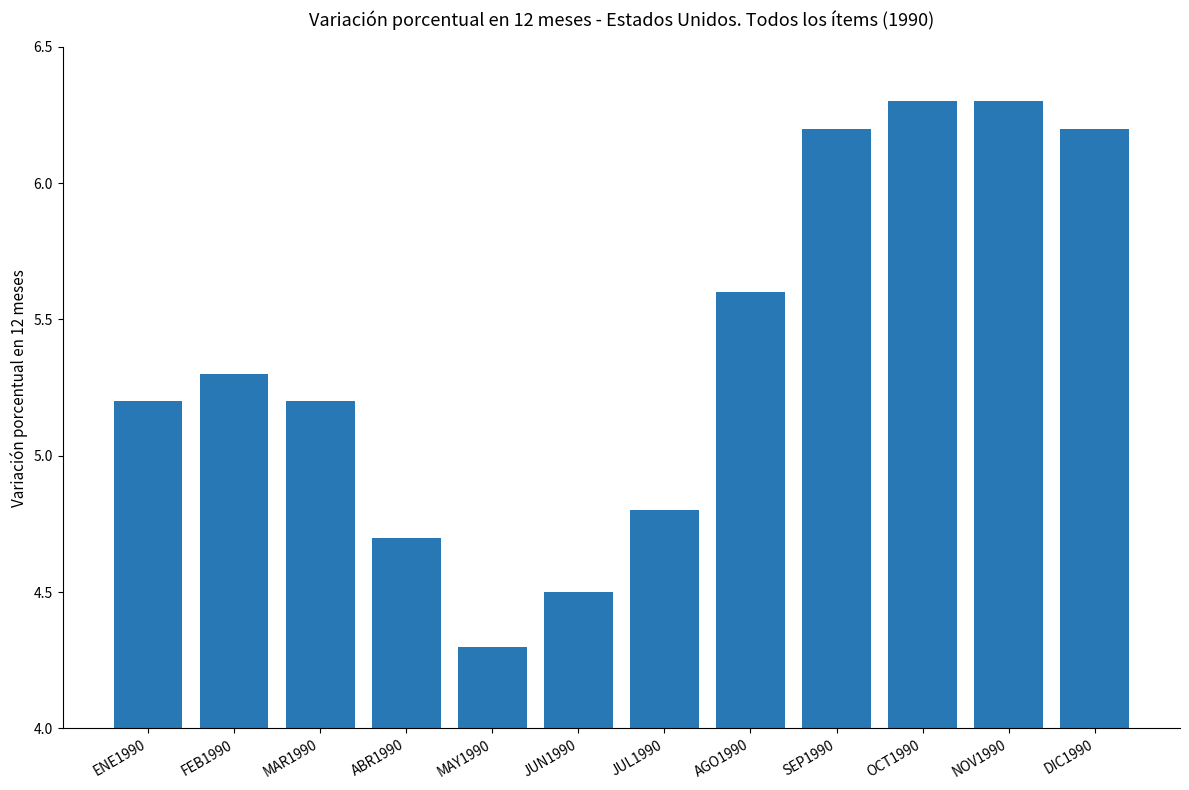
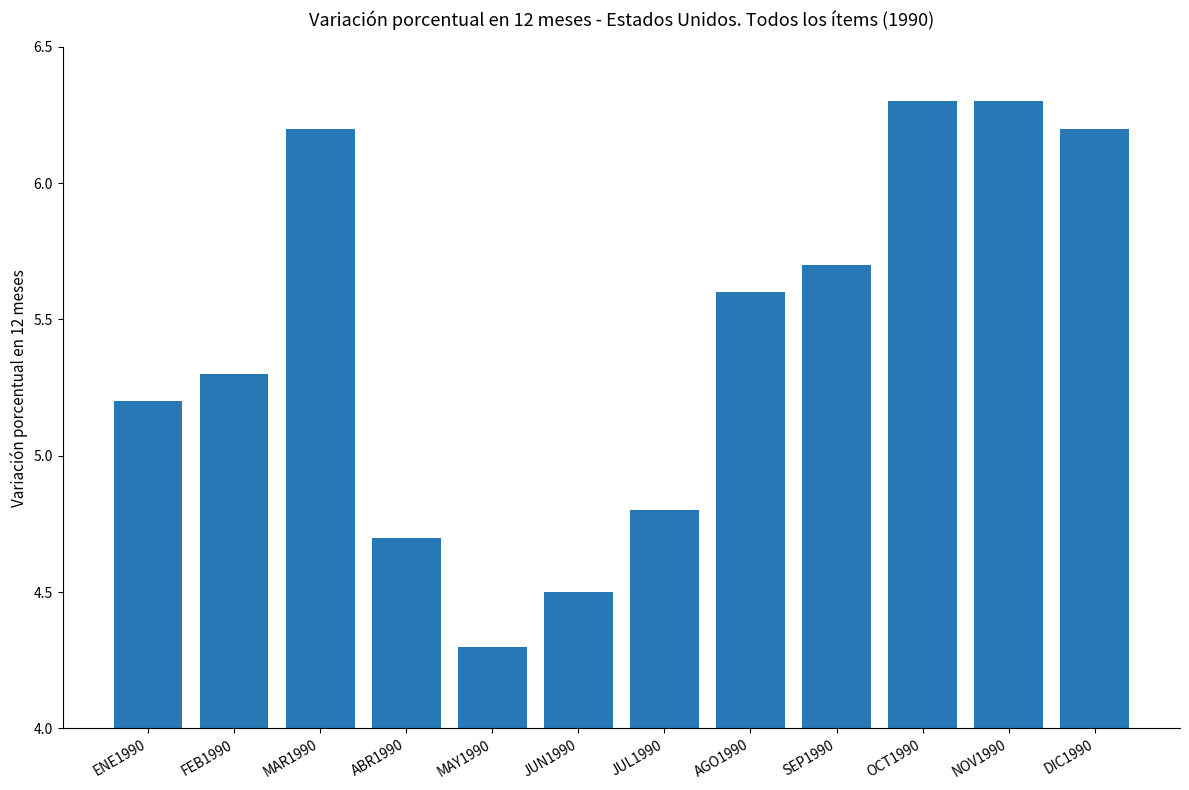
  {
    "ENE1990": 5.2,
    "FEB1990": 5.3,
-   "MAR1990": 5.2,
+   "MAR1990": 6.2,
    "ABR1990": 4.7,
    "MAY1990": 4.3,
    "JUN1990": 4.5,
    "JUL1990": 4.8,
    "AGO1990": 5.6,
-   "SEP1990": 6.2,
+   "SEP1990": 5.7,
    "OCT1990": 6.3,
    "NOV1990": 6.3,
    "DIC1990": 6.2
  }
